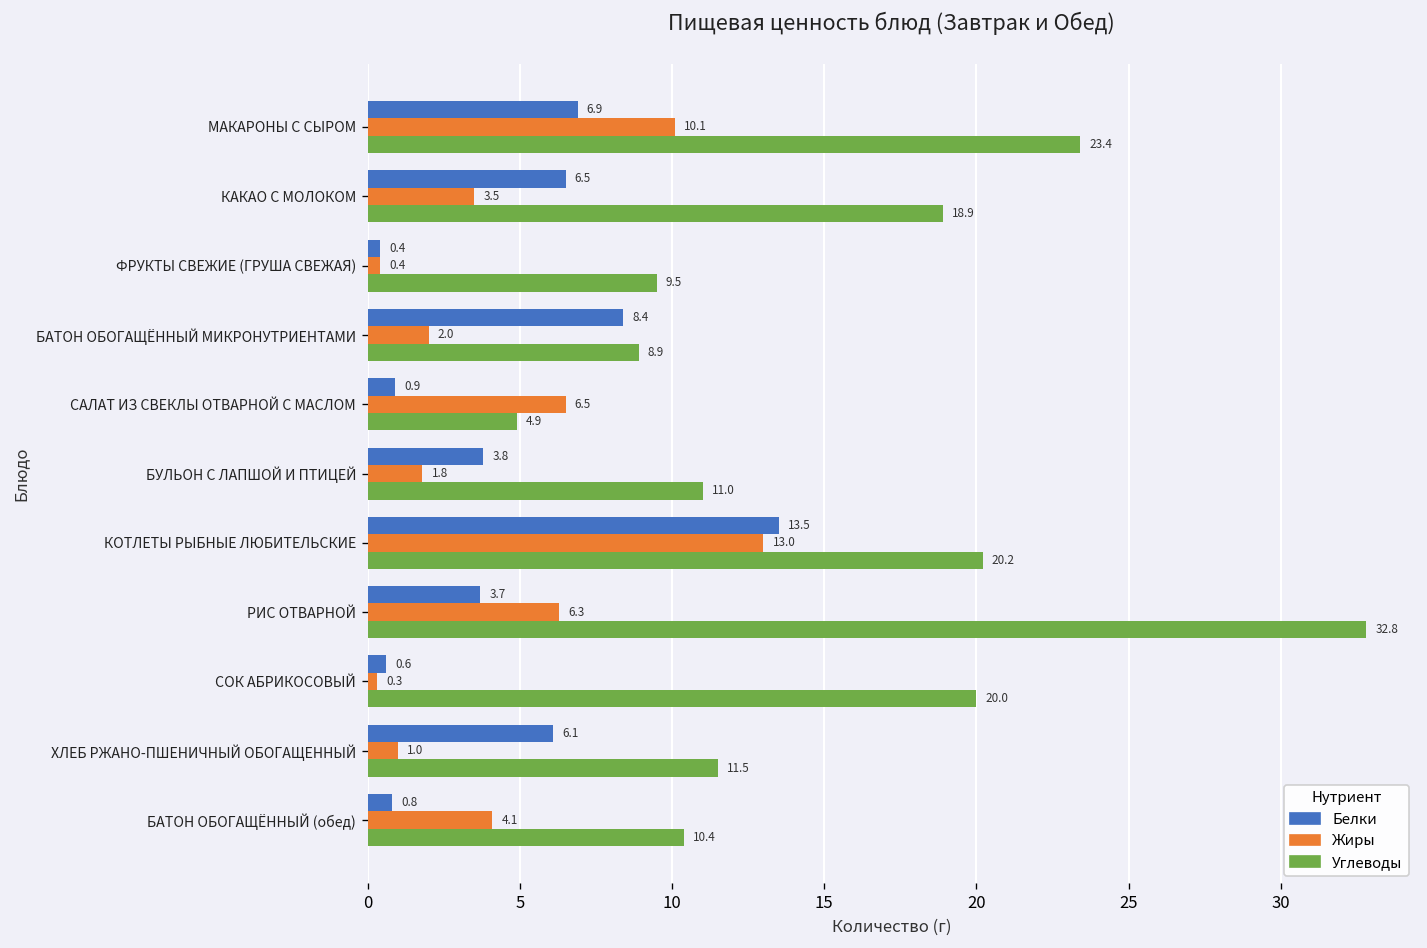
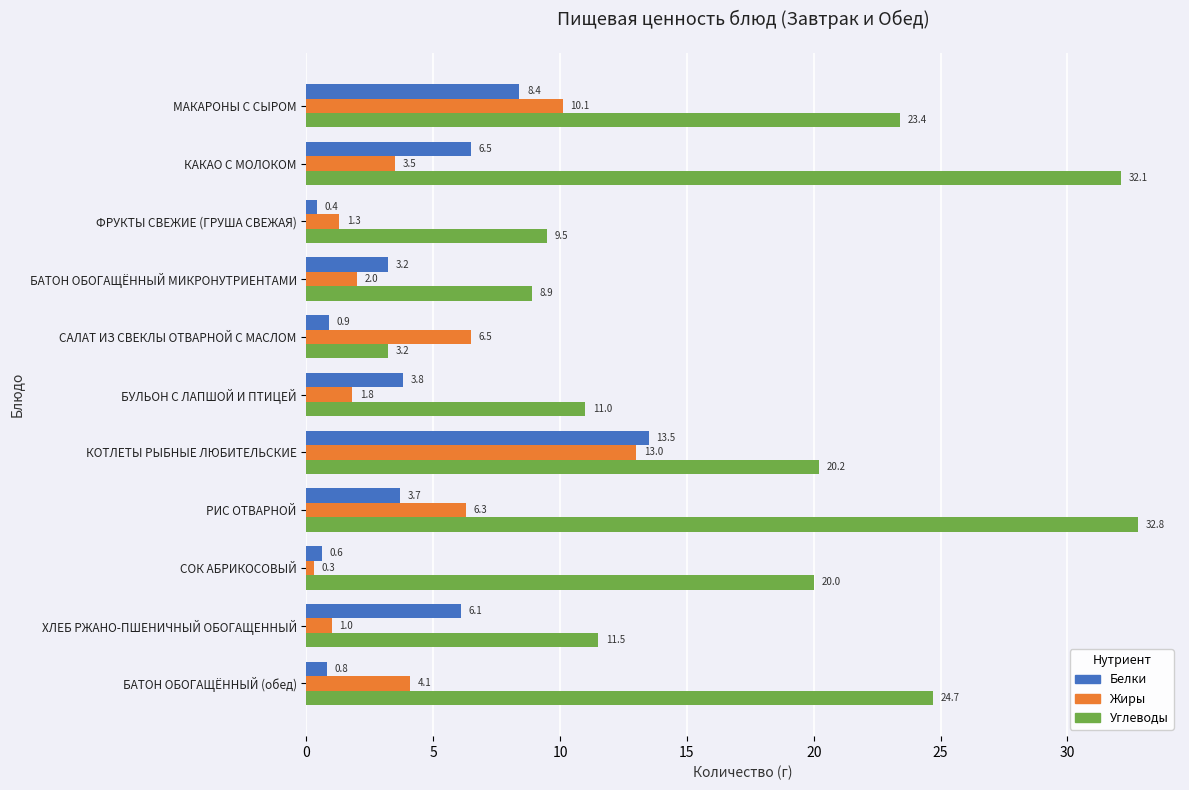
  {
    "Белки": {
-     "МАКАРОНЫ С СЫРОМ": 6.9,
+     "МАКАРОНЫ С СЫРОМ": 8.4,
      "КАКАО С МОЛОКОМ": 6.5,
      "ФРУКТЫ СВЕЖИЕ (ГРУША СВЕЖАЯ)": 0.4,
-     "БАТОН ОБОГАЩЁННЫЙ МИКРОНУТРИЕНТАМИ": 8.4,
+     "БАТОН ОБОГАЩЁННЫЙ МИКРОНУТРИЕНТАМИ": 3.2,
      "САЛАТ ИЗ СВЕКЛЫ ОТВАРНОЙ С МАСЛОМ": 0.9,
      "БУЛЬОН С ЛАПШОЙ И ПТИЦЕЙ": 3.8,
      "КОТЛЕТЫ РЫБНЫЕ ЛЮБИТЕЛЬСКИЕ": 13.5,
      "РИС ОТВАРНОЙ": 3.7,
      "СОК АБРИКОСОВЫЙ": 0.6,
      "ХЛЕБ РЖАНО-ПШЕНИЧНЫЙ ОБОГАЩЕННЫЙ": 6.1,
      "БАТОН ОБОГАЩЁННЫЙ (обед)": 0.8
    },
    "Жиры": {
      "МАКАРОНЫ С СЫРОМ": 10.1,
      "КАКАО С МОЛОКОМ": 3.5,
-     "ФРУКТЫ СВЕЖИЕ (ГРУША СВЕЖАЯ)": 0.4,
+     "ФРУКТЫ СВЕЖИЕ (ГРУША СВЕЖАЯ)": 1.3,
      "БАТОН ОБОГАЩЁННЫЙ МИКРОНУТРИЕНТАМИ": 2.0,
      "САЛАТ ИЗ СВЕКЛЫ ОТВАРНОЙ С МАСЛОМ": 6.5,
      "БУЛЬОН С ЛАПШОЙ И ПТИЦЕЙ": 1.8,
      "КОТЛЕТЫ РЫБНЫЕ ЛЮБИТЕЛЬСКИЕ": 13.0,
      "РИС ОТВАРНОЙ": 6.3,
      "СОК АБРИКОСОВЫЙ": 0.3,
      "ХЛЕБ РЖАНО-ПШЕНИЧНЫЙ ОБОГАЩЕННЫЙ": 1.0,
      "БАТОН ОБОГАЩЁННЫЙ (обед)": 4.1
    },
    "Углеводы": {
      "МАКАРОНЫ С СЫРОМ": 23.4,
-     "КАКАО С МОЛОКОМ": 18.9,
+     "КАКАО С МОЛОКОМ": 32.1,
      "ФРУКТЫ СВЕЖИЕ (ГРУША СВЕЖАЯ)": 9.5,
      "БАТОН ОБОГАЩЁННЫЙ МИКРОНУТРИЕНТАМИ": 8.9,
-     "САЛАТ ИЗ СВЕКЛЫ ОТВАРНОЙ С МАСЛОМ": 4.9,
+     "САЛАТ ИЗ СВЕКЛЫ ОТВАРНОЙ С МАСЛОМ": 3.2,
      "БУЛЬОН С ЛАПШОЙ И ПТИЦЕЙ": 11.0,
      "КОТЛЕТЫ РЫБНЫЕ ЛЮБИТЕЛЬСКИЕ": 20.2,
      "РИС ОТВАРНОЙ": 32.8,
      "СОК АБРИКОСОВЫЙ": 20.0,
      "ХЛЕБ РЖАНО-ПШЕНИЧНЫЙ ОБОГАЩЕННЫЙ": 11.5,
-     "БАТОН ОБОГАЩЁННЫЙ (обед)": 10.4
+     "БАТОН ОБОГАЩЁННЫЙ (обед)": 24.7
    }
  }
